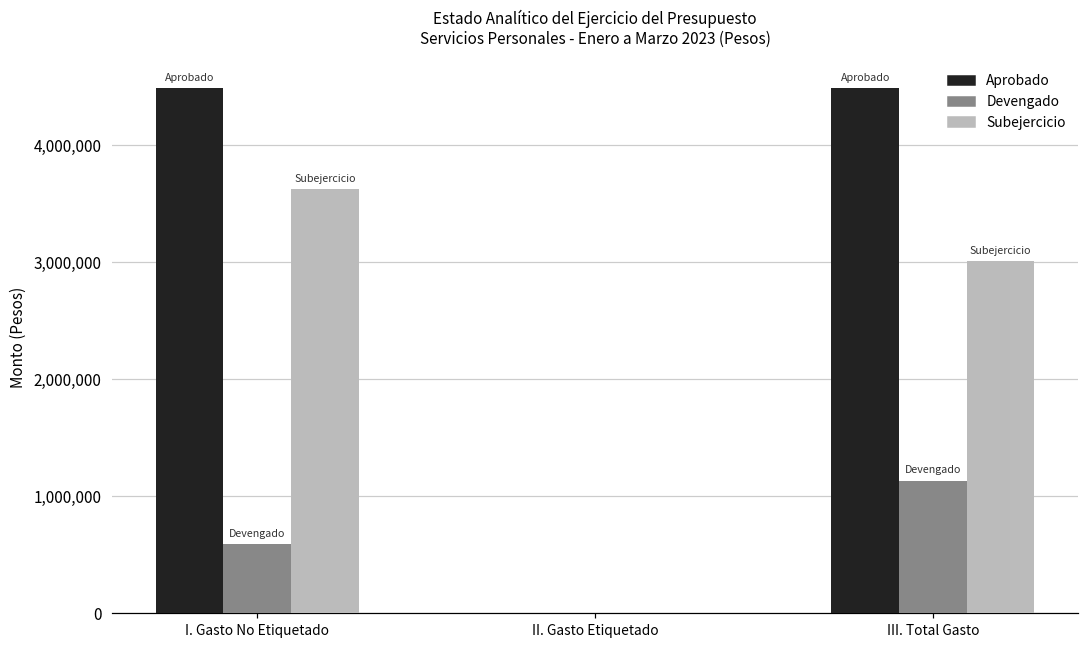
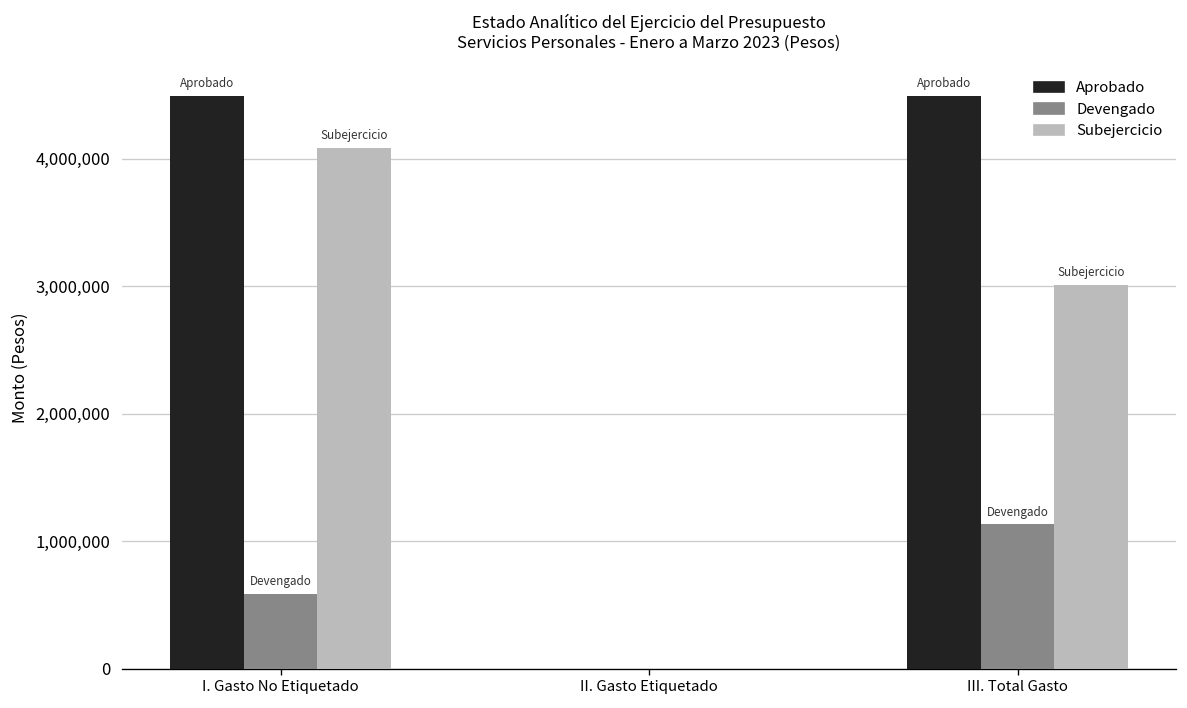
  {
    "Aprobado": {
      "I. Gasto No Etiquetado": "4,490,000",
      "II. Gasto Etiquetado": "0",
      "III. Total Gasto": "4,490,000"
    },
    "Devengado": {
      "I. Gasto No Etiquetado": "590,000",
      "II. Gasto Etiquetado": "0",
      "III. Total Gasto": "1,130,000"
    },
    "Subejercicio": {
-     "I. Gasto No Etiquetado": "3,630,000",
+     "I. Gasto No Etiquetado": "4,080,000",
      "II. Gasto Etiquetado": "0",
      "III. Total Gasto": "3,010,000"
    }
  }
